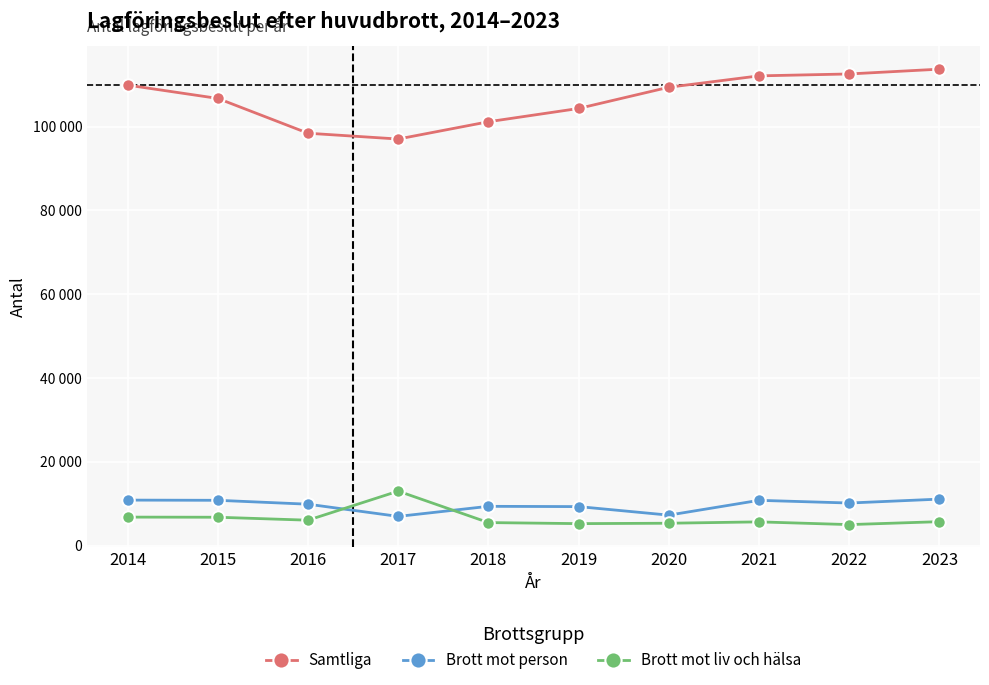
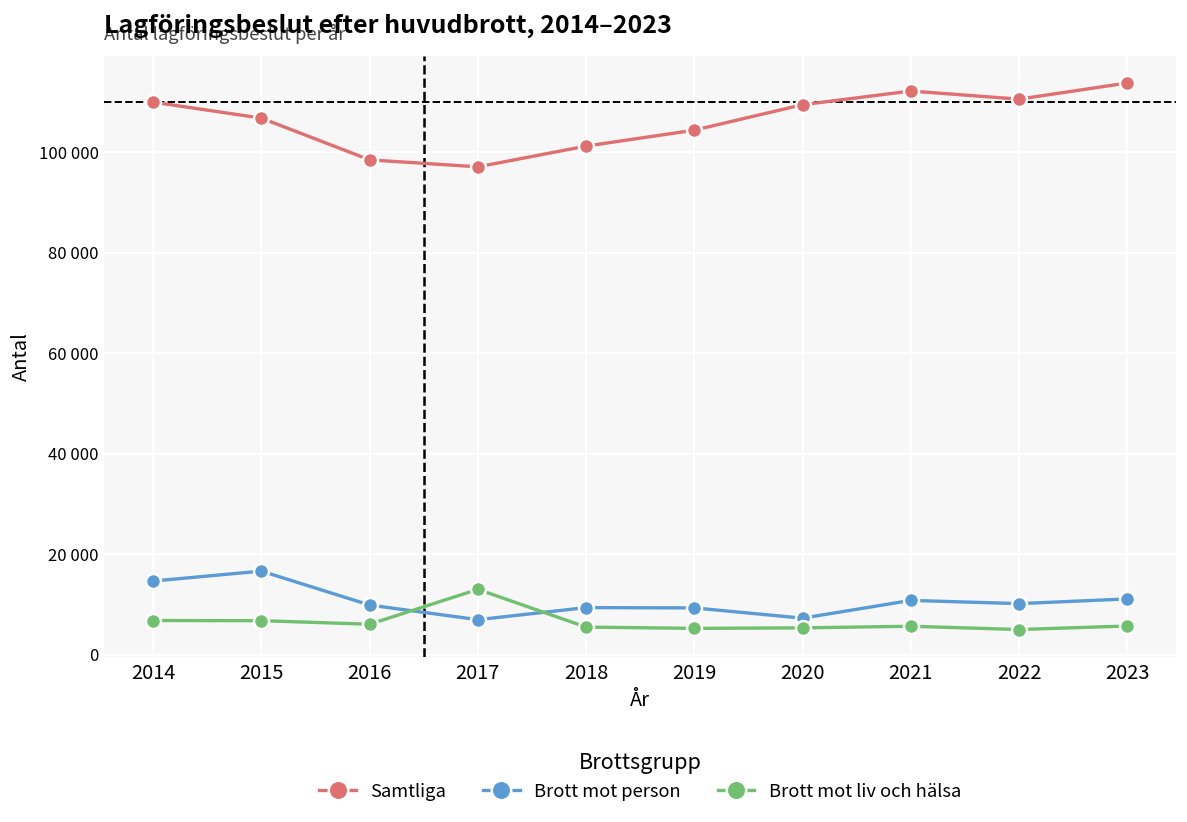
  {
    "Samtliga": {
      "2014": 110000,
      "2015": 107000,
      "2016": 98000,
      "2017": 97000,
      "2018": 101000,
      "2019": 104000,
      "2020": 109000,
      "2021": 112000,
-     "2022": 113000,
+     "2022": 111000,
      "2023": 114000
    },
    "Brott mot person": {
-     "2014": 11000,
-     "2015": 11000,
+     "2014": 15000,
+     "2015": 17000,
      "2016": 10000,
      "2017": 7000,
      "2018": 9000,
      "2019": 9000,
      "2020": 7000,
      "2021": 11000,
      "2022": 10000,
      "2023": 11000
    },
    "Brott mot liv och hälsa": {
      "2014": 7000,
      "2015": 7000,
      "2016": 6000,
      "2017": 13000,
      "2018": 6000,
      "2019": 5000,
      "2020": 5000,
      "2021": 6000,
      "2022": 5000,
      "2023": 6000
    }
  }
